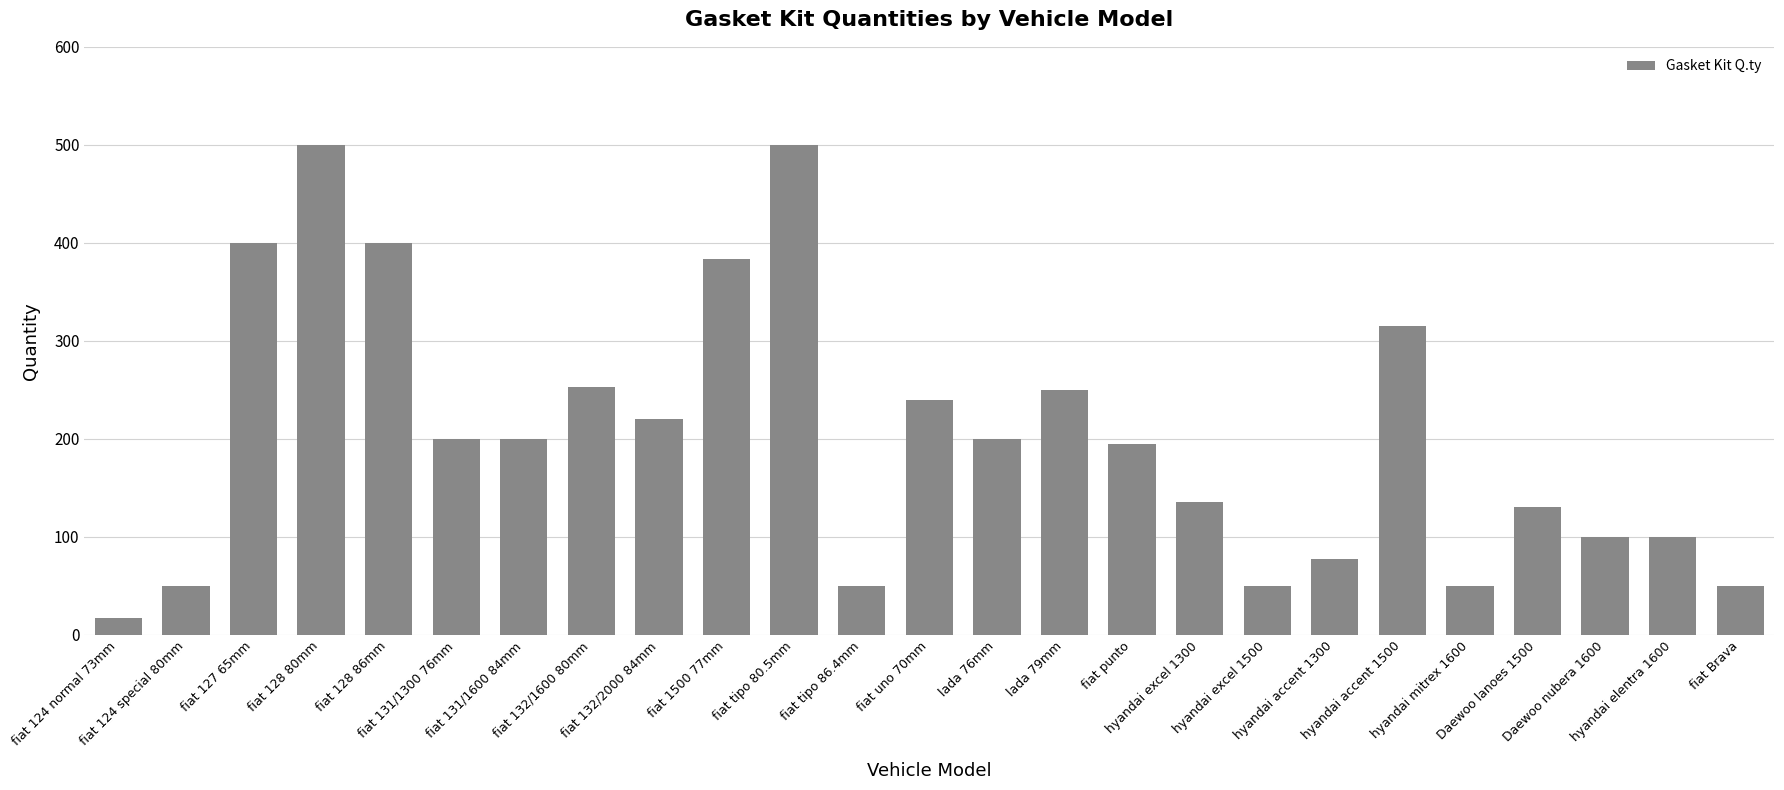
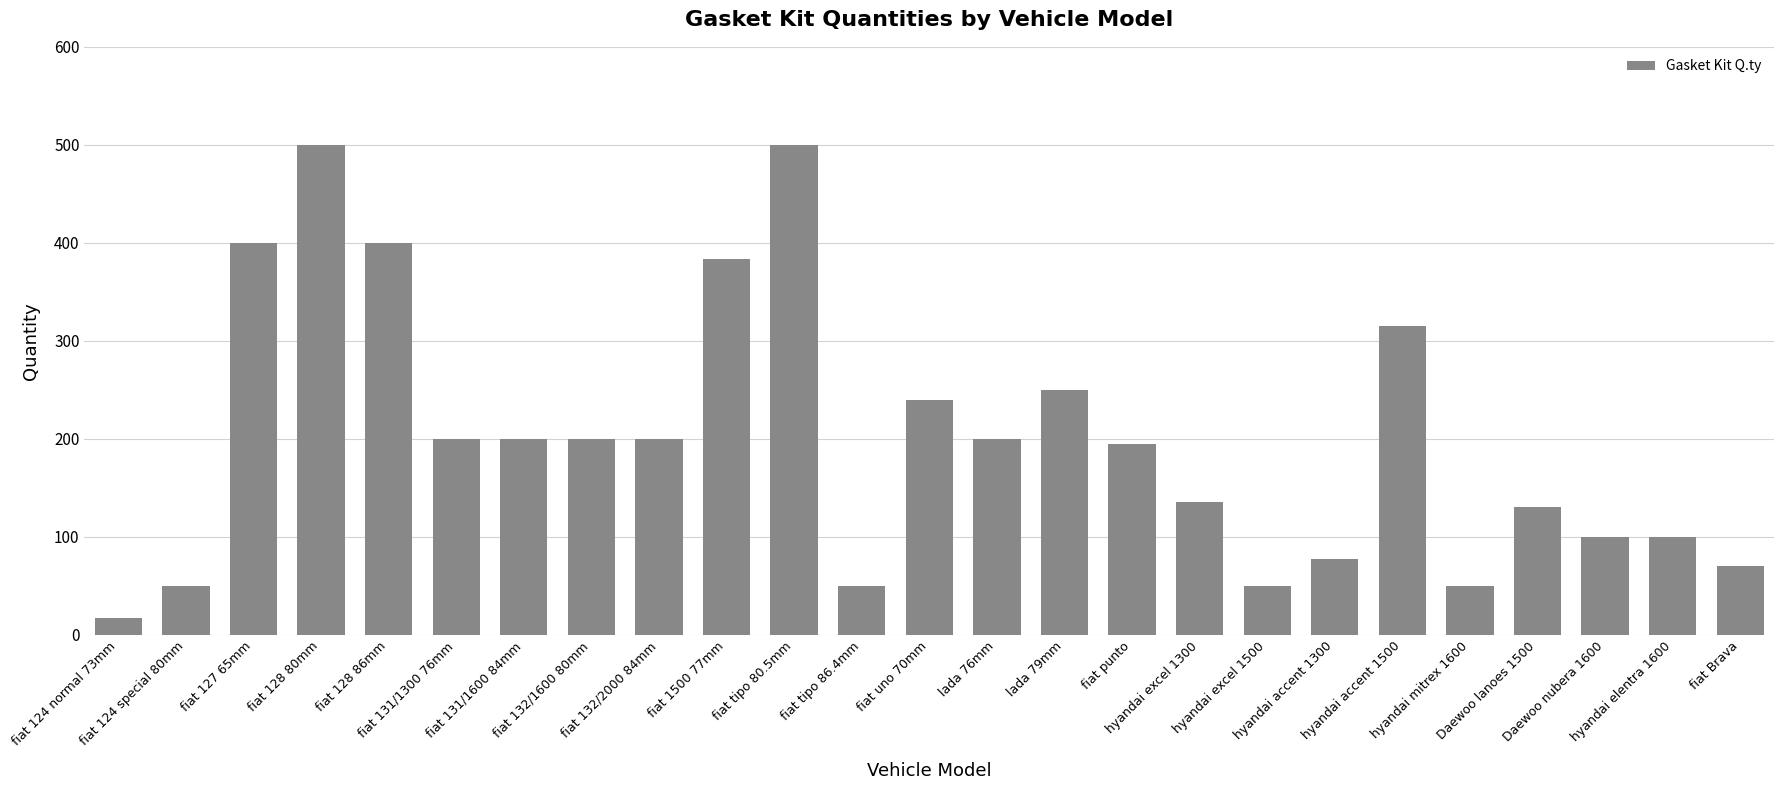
  {
    "fiat 124 normal 73mm": 20,
    "fiat 124 special 80mm": 50,
    "fiat 127 65mm": 400,
    "fiat 128 80mm": 500,
    "fiat 128 86mm": 400,
    "fiat 131/1300 76mm": 200,
    "fiat 131/1600 84mm": 200,
-   "fiat 132/1600 80mm": 250,
-   "fiat 132/2000 84mm": 220,
+   "fiat 132/1600 80mm": 200,
+   "fiat 132/2000 84mm": 200,
    "fiat 1500 77mm": 380,
    "fiat tipo 80.5mm": 500,
    "fiat tipo 86.4mm": 50,
    "fiat uno 70mm": 240,
    "lada 76mm": 200,
    "lada 79mm": 250,
    "fiat punto": 200,
    "hyandai excel 1300": 140,
    "hyandai excel 1500": 50,
    "hyandai accent 1300": 80,
    "hyandai accent 1500": 320,
    "hyandai mitrex 1600": 50,
    "Daewoo lanoes 1500": 130,
    "Daewoo nubera 1600": 100,
    "hyandai elentra 1600": 100,
-   "fiat Brava": 50
+   "fiat Brava": 70
  }
